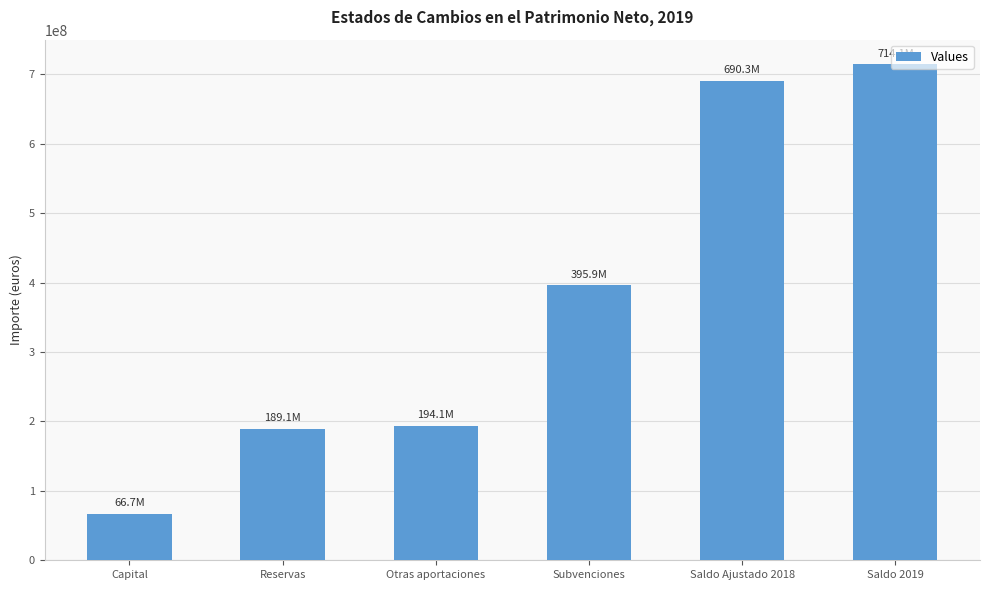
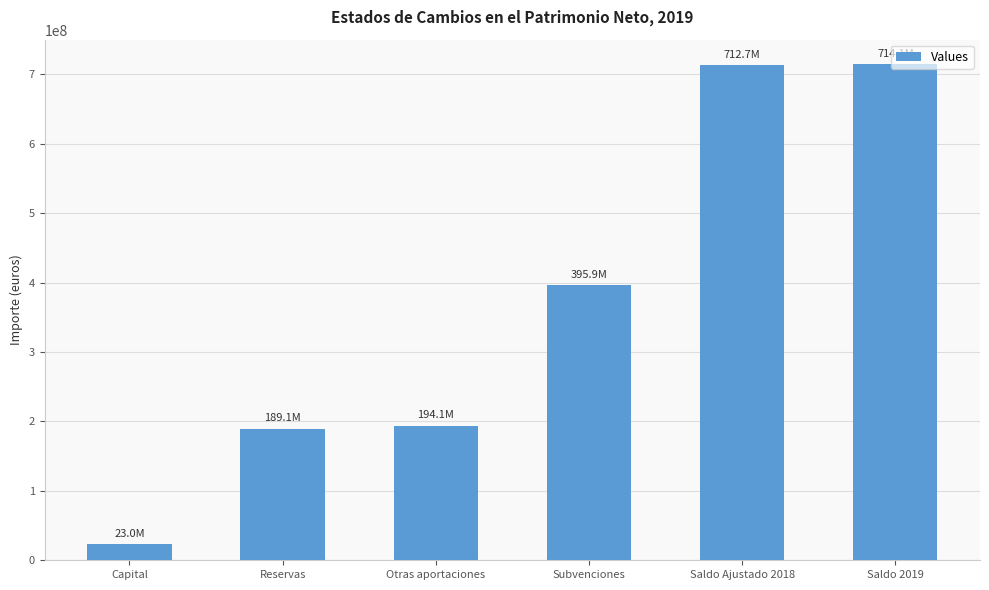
  {
-   "Capital": "66.7M",
+   "Capital": "23.0M",
    "Reservas": "189.1M",
    "Otras aportaciones": "194.1M",
    "Subvenciones": "395.9M",
-   "Saldo Ajustado 2018": "690.3M"
+   "Saldo Ajustado 2018": "712.7M"
  }
